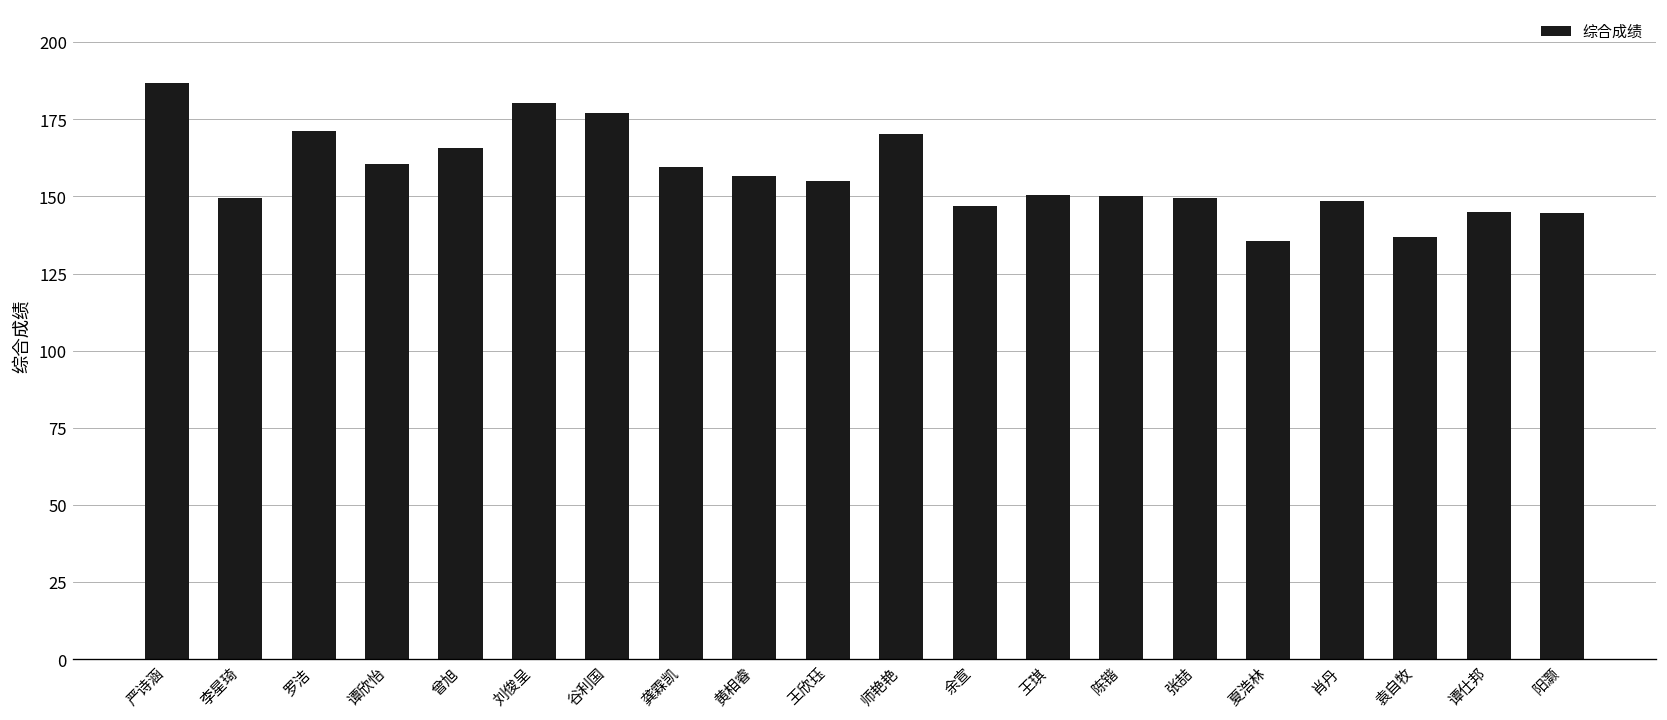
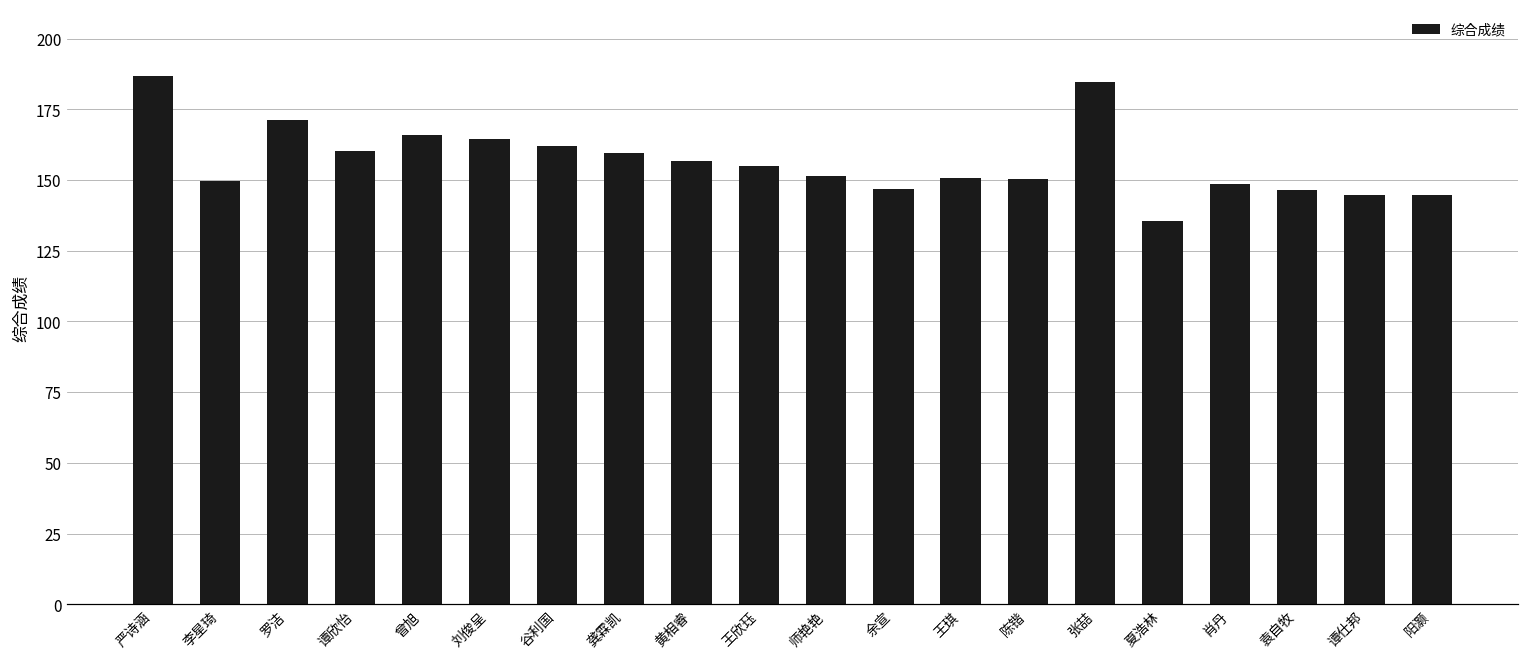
  {
    "严诗涵": 187,
    "李星琦": 150,
    "罗洁": 171,
    "谭欣怡": 160,
    "曾旭": 166,
-   "刘俊呈": 180,
-   "谷利国": 177,
+   "刘俊呈": 164,
+   "谷利国": 162,
    "龚霖凯": 159,
    "黄相睿": 157,
    "王欣珏": 155,
-   "师艳艳": 170,
+   "师艳艳": 152,
    "余宣": 147,
    "王琪": 151,
    "陈锴": 150,
-   "张喆": 149,
+   "张喆": 185,
    "夏浩林": 135,
    "肖丹": 149,
-   "袁自牧": 137,
+   "袁自牧": 147,
    "谭仕邦": 145,
    "阳灏": 145
  }
